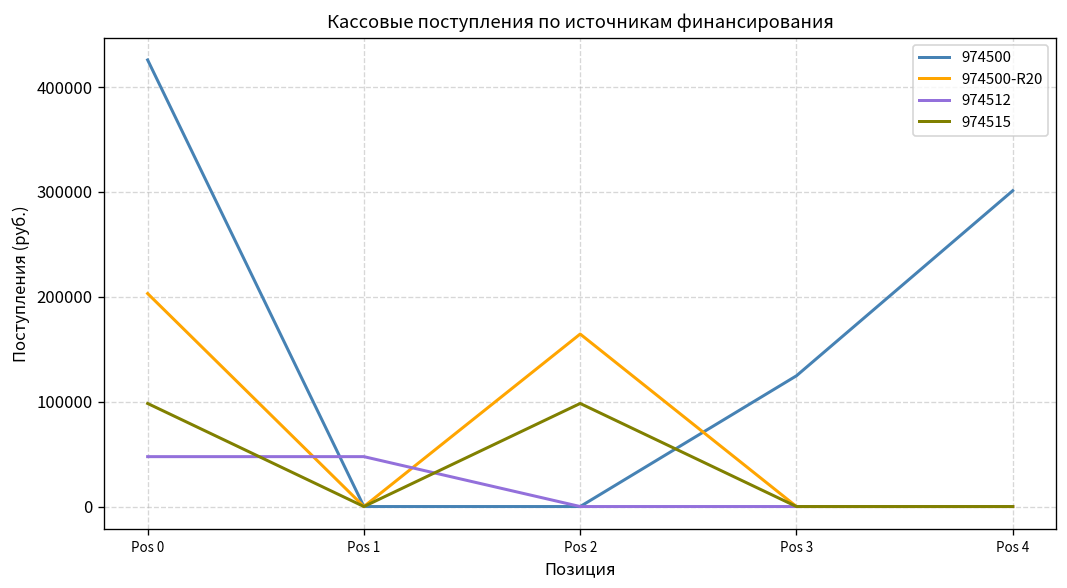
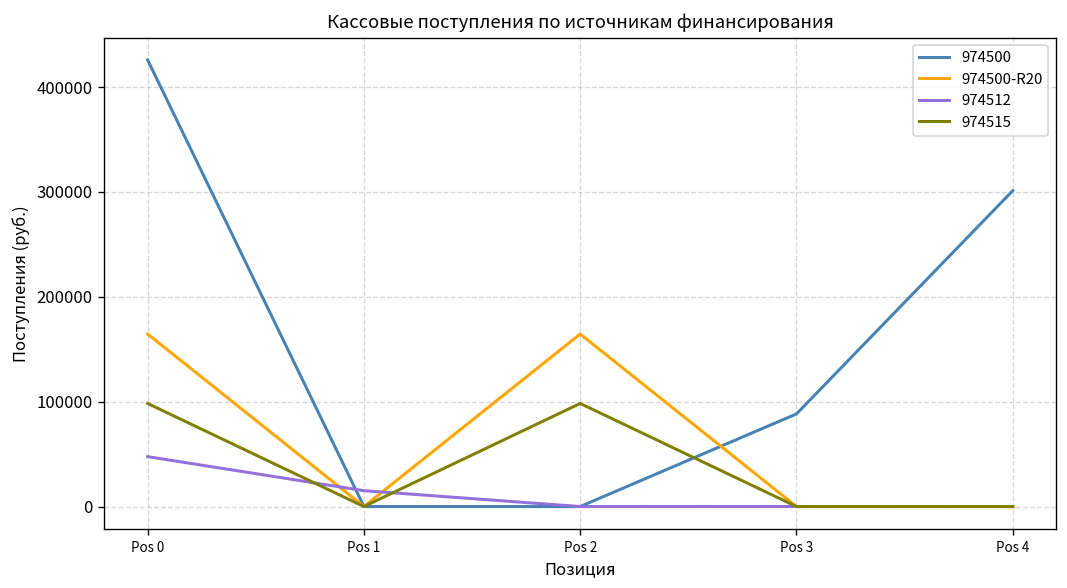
  {
    "974500": {
      "Pos 0": 430000,
-     "Pos 3": 120000,
+     "Pos 3": 90000,
      "Pos 4": 300000
    },
    "974500-R20": {
-     "Pos 0": 200000,
+     "Pos 0": 160000,
      "Pos 2": 160000
    },
    "974512": {
      "Pos 0": 50000,
-     "Pos 1": 50000
+     "Pos 1": 20000
    },
    "974515": {
      "Pos 0": 100000,
      "Pos 2": 100000
    }
  }
